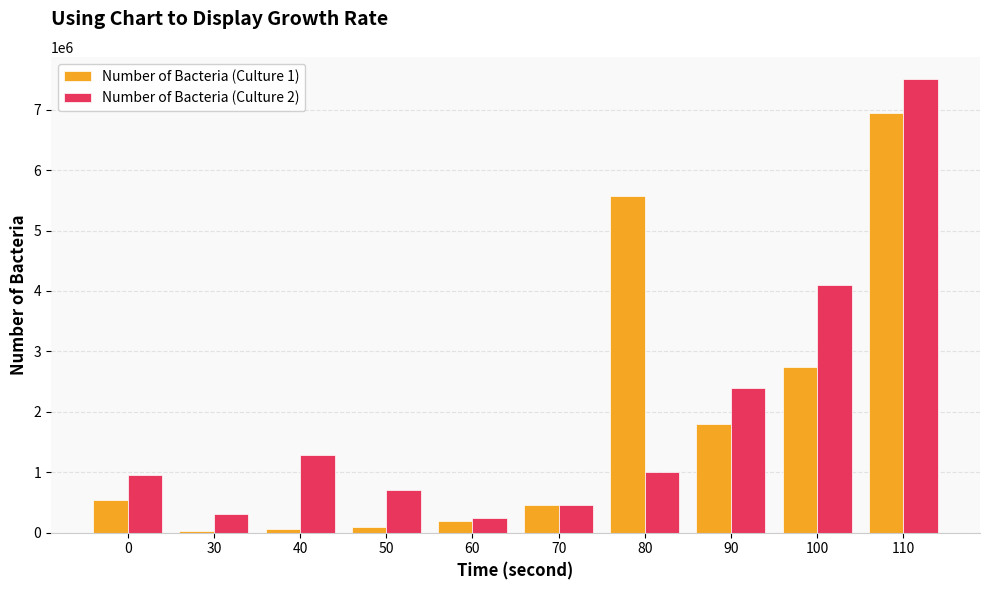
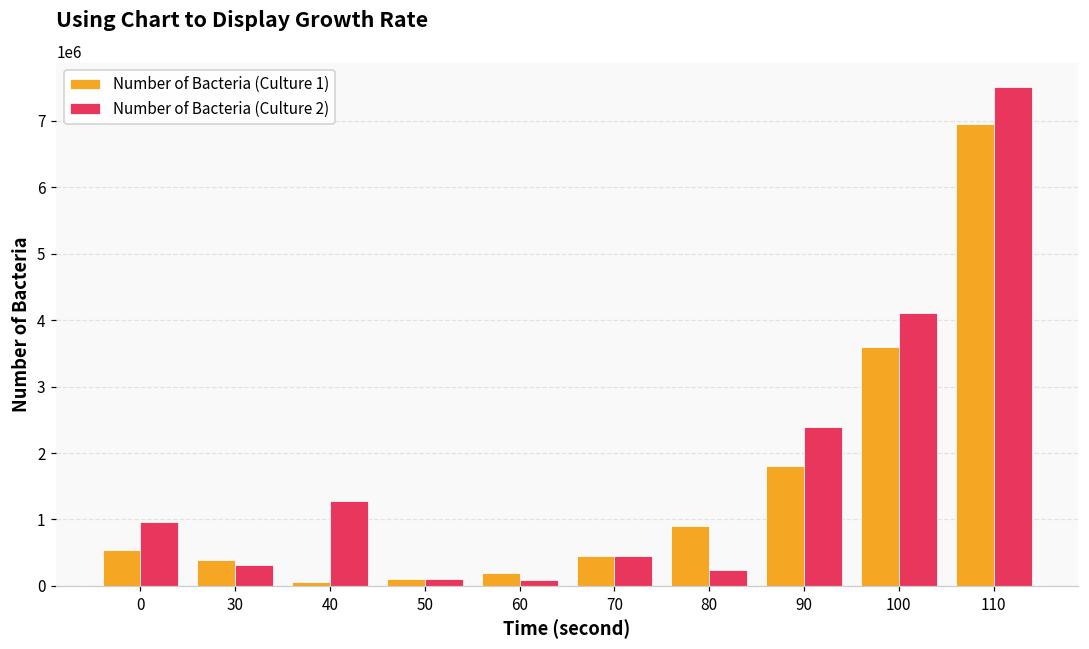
  {
    "Number of Bacteria (Culture 1)": {
      "0": 500000,
-     "30": 0,
+     "30": 400000,
      "40": 100000,
      "50": 100000,
      "60": 200000,
      "70": 500000,
-     "80": 5600000,
+     "80": 900000,
      "90": 1800000,
-     "100": 2700000,
+     "100": 3600000,
      "110": 6900000
    },
    "Number of Bacteria (Culture 2)": {
      "0": 1000000,
      "30": 300000,
      "40": 1300000,
-     "50": 700000,
-     "60": 200000,
+     "50": 100000,
+     "60": 100000,
      "70": 500000,
-     "80": 1000000,
+     "80": 200000,
      "90": 2400000,
      "100": 4100000,
      "110": 7500000
    }
  }
